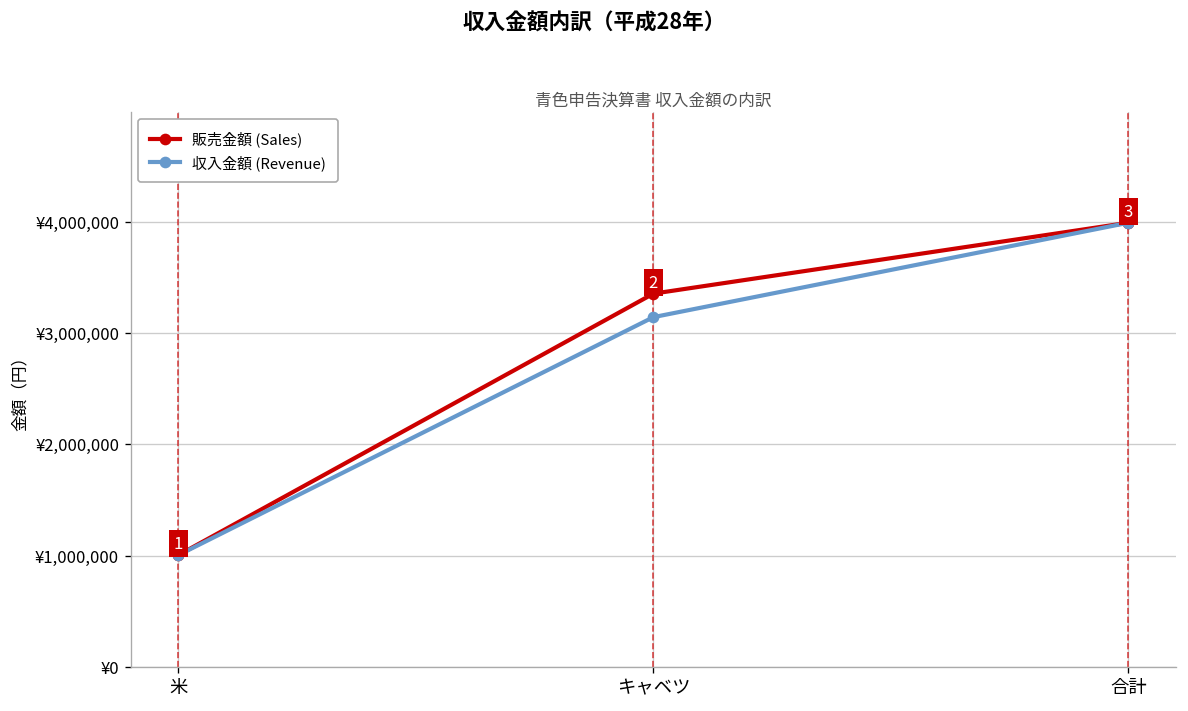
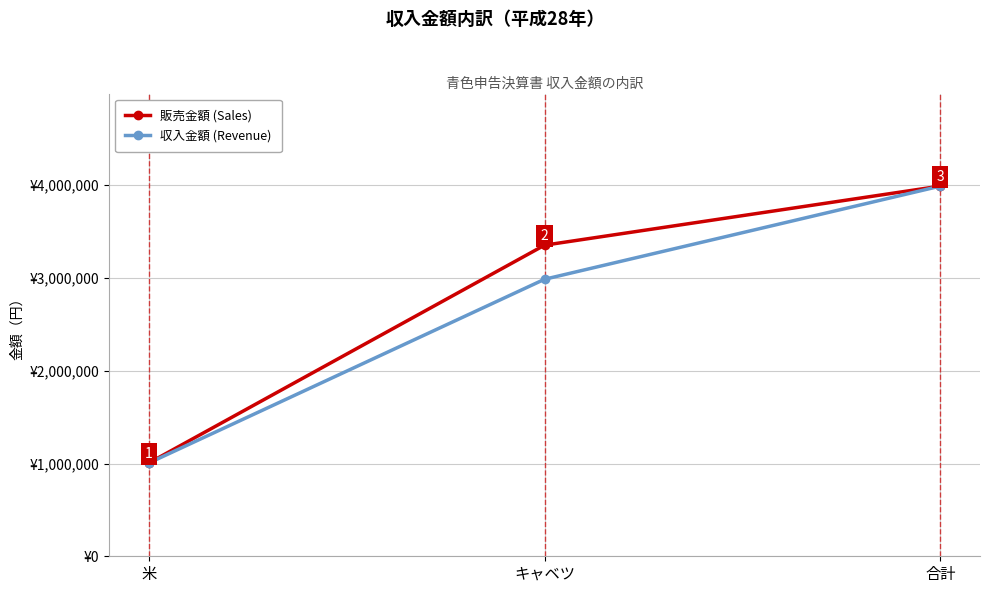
  {
    "収入金額 (Revenue)": {
-     "キャベツ": "¥3,100,000"
+     "キャベツ": "¥3,000,000"
    }
  }
